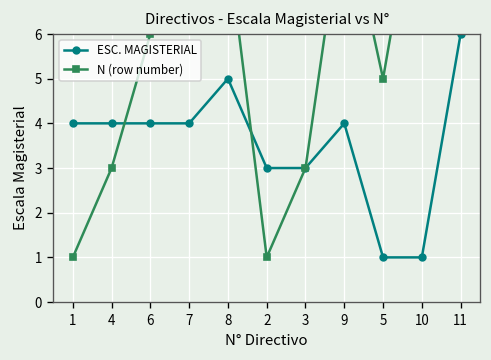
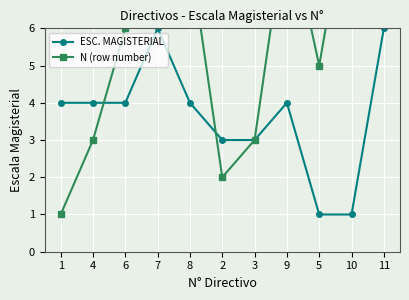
  {
    "ESC. MAGISTERIAL": {
      "1": 4,
      "4": 4,
      "6": 4,
-     "7": 4,
-     "8": 5,
+     "7": 6,
+     "8": 4,
      "2": 3,
      "9": 4,
      "5": 1,
      "10": 1,
      "11": 6
    },
    "N (row number)": {
      "1": 1,
      "4": 3,
      "6": 6,
-     "2": 1,
+     "2": 2,
      "5": 5
    }
  }
